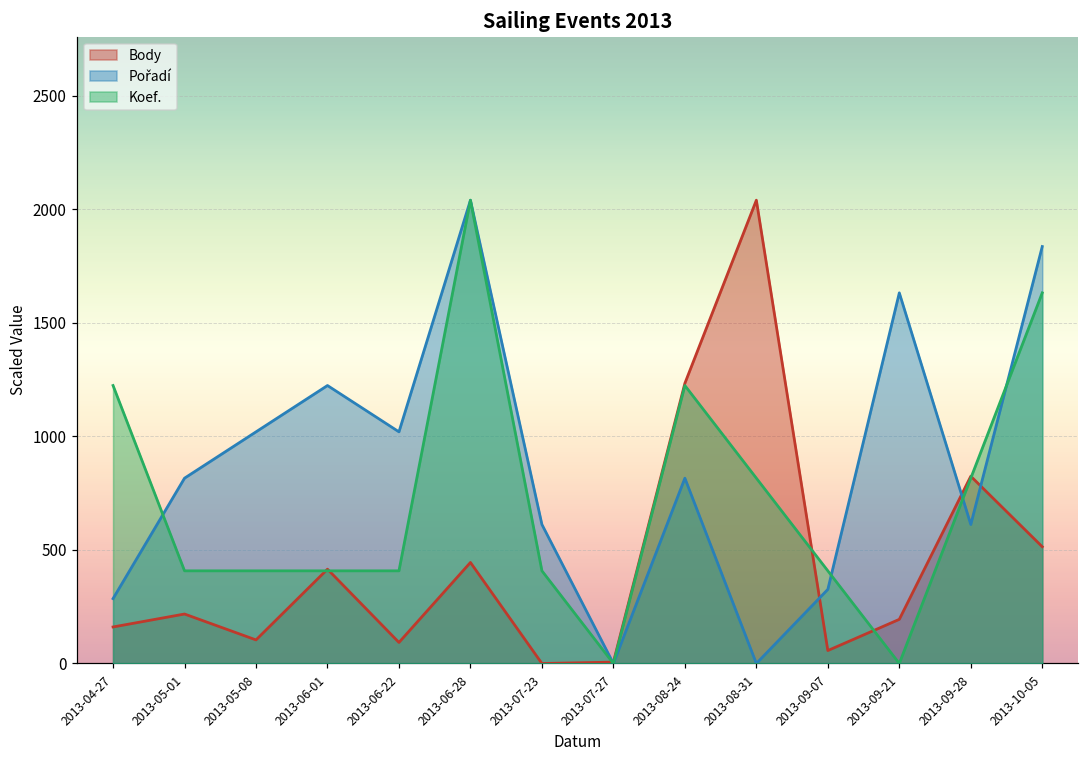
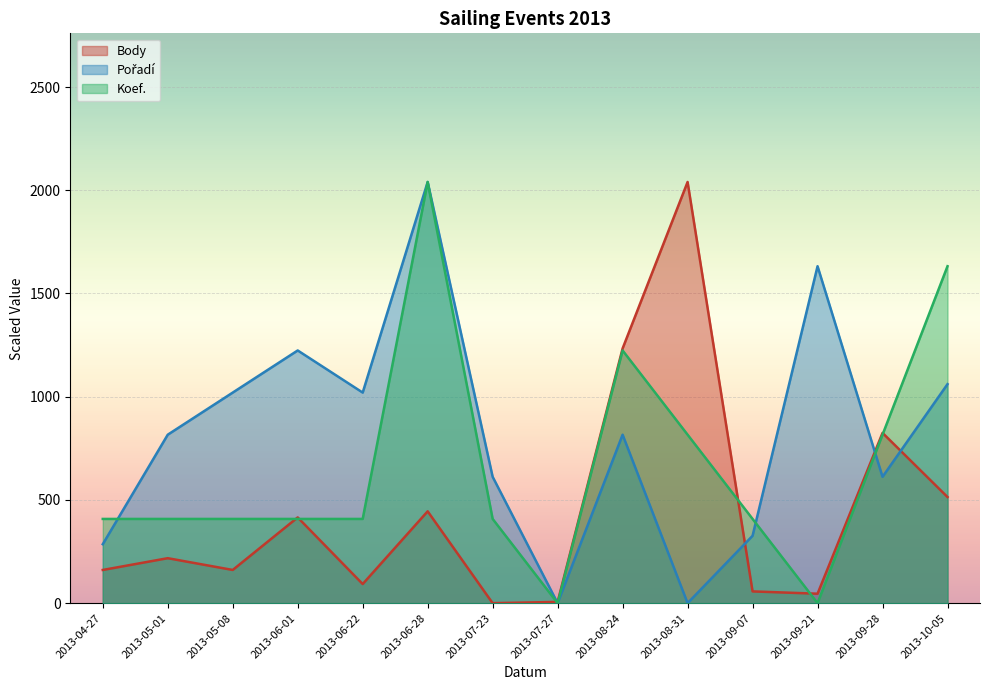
  {
    "Body": {
      "2013-04-27": 160,
      "2013-05-01": 220,
-     "2013-05-08": 100,
+     "2013-05-08": 160,
      "2013-06-22": 90,
      "2013-06-28": 440,
      "2013-07-23": 0,
      "2013-08-31": 2040,
      "2013-09-07": 60,
-     "2013-09-21": 190,
+     "2013-09-21": 50,
      "2013-10-05": 510
    },
    "Pořadí": {
      "2013-04-27": 290,
      "2013-05-01": 820,
      "2013-05-08": 1020,
      "2013-06-01": 1220,
      "2013-06-22": 1020,
      "2013-07-23": 610,
      "2013-08-24": 820,
      "2013-08-31": 0,
      "2013-09-07": 330,
      "2013-09-21": 1630,
      "2013-09-28": 610,
-     "2013-10-05": 1840
+     "2013-10-05": 1060
    },
    "Koef.": {
-     "2013-04-27": 1220,
+     "2013-04-27": 410,
      "2013-05-01": 410,
      "2013-05-08": 410,
      "2013-06-22": 410,
      "2013-07-23": 410,
      "2013-08-31": 820,
      "2013-09-07": 410,
      "2013-09-21": 0,
      "2013-10-05": 1630
    }
  }
